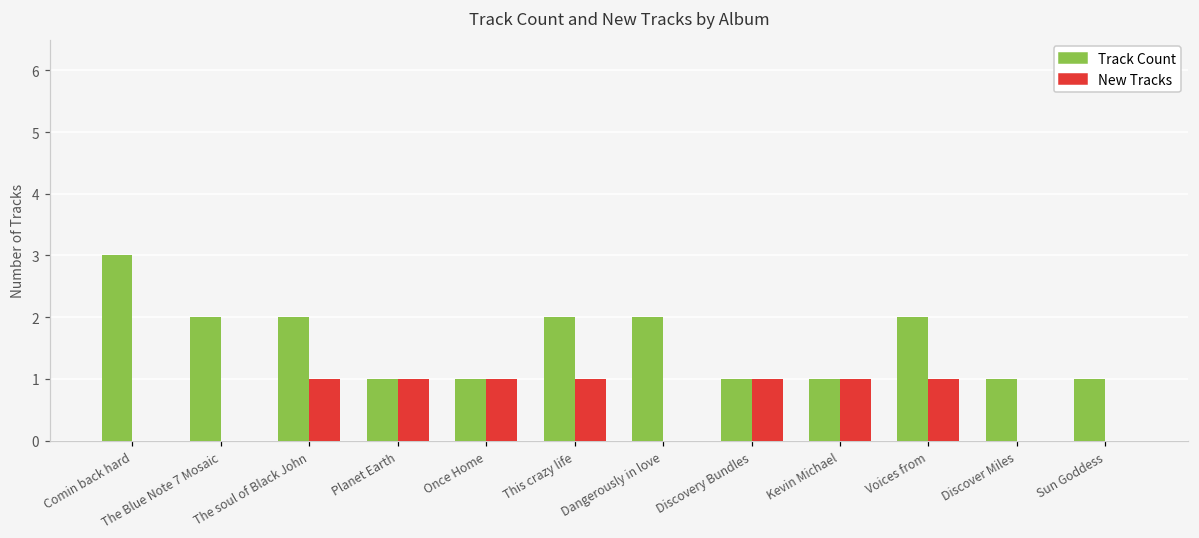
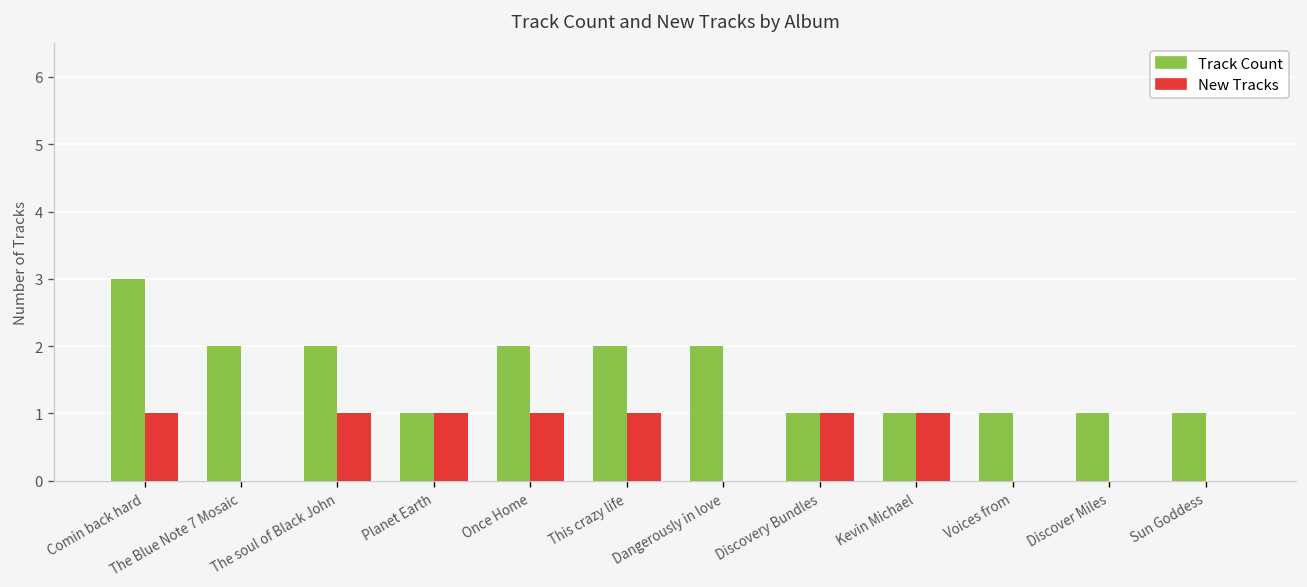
  {
    "Track Count": {
      "Comin back hard": 3,
      "The Blue Note 7 Mosaic": 2,
      "The soul of Black John": 2,
      "Planet Earth": 1,
-     "Once Home": 1,
+     "Once Home": 2,
      "This crazy life": 2,
      "Dangerously in love": 2,
      "Discovery Bundles": 1,
      "Kevin Michael": 1,
-     "Voices from": 2,
+     "Voices from": 1,
      "Discover Miles": 1,
      "Sun Goddess": 1
    },
    "New Tracks": {
-     "Comin back hard": 0,
+     "Comin back hard": 1,
      "The Blue Note 7 Mosaic": 0,
      "The soul of Black John": 1,
      "Planet Earth": 1,
      "Once Home": 1,
      "This crazy life": 1,
      "Dangerously in love": 0,
      "Discovery Bundles": 1,
      "Kevin Michael": 1,
-     "Voices from": 1,
+     "Voices from": 0,
      "Discover Miles": 0,
      "Sun Goddess": 0
    }
  }
